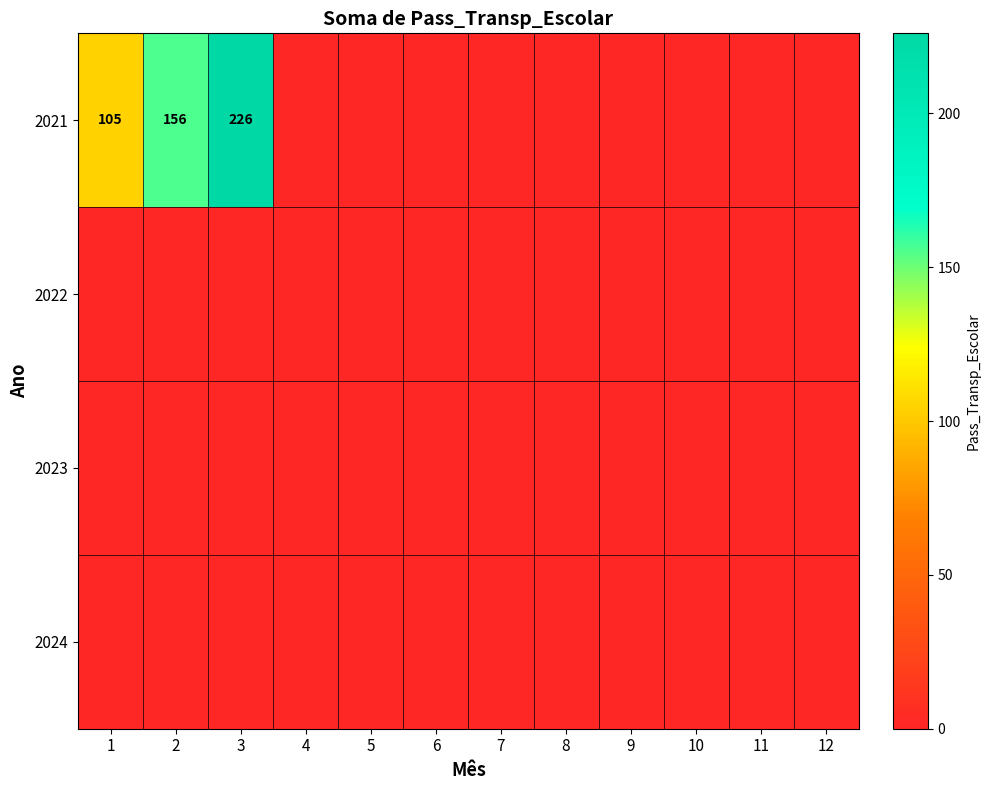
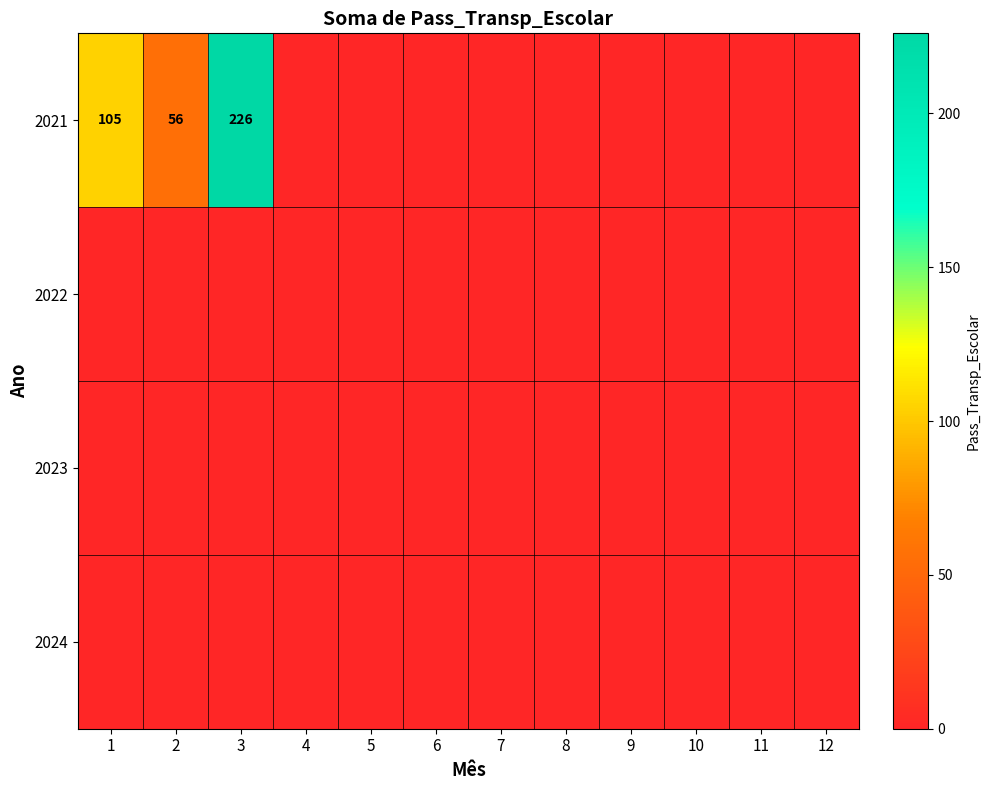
  {
    "2021": {
      "1": 105,
-     "2": 156,
+     "2": 56,
      "3": 226
    }
  }
